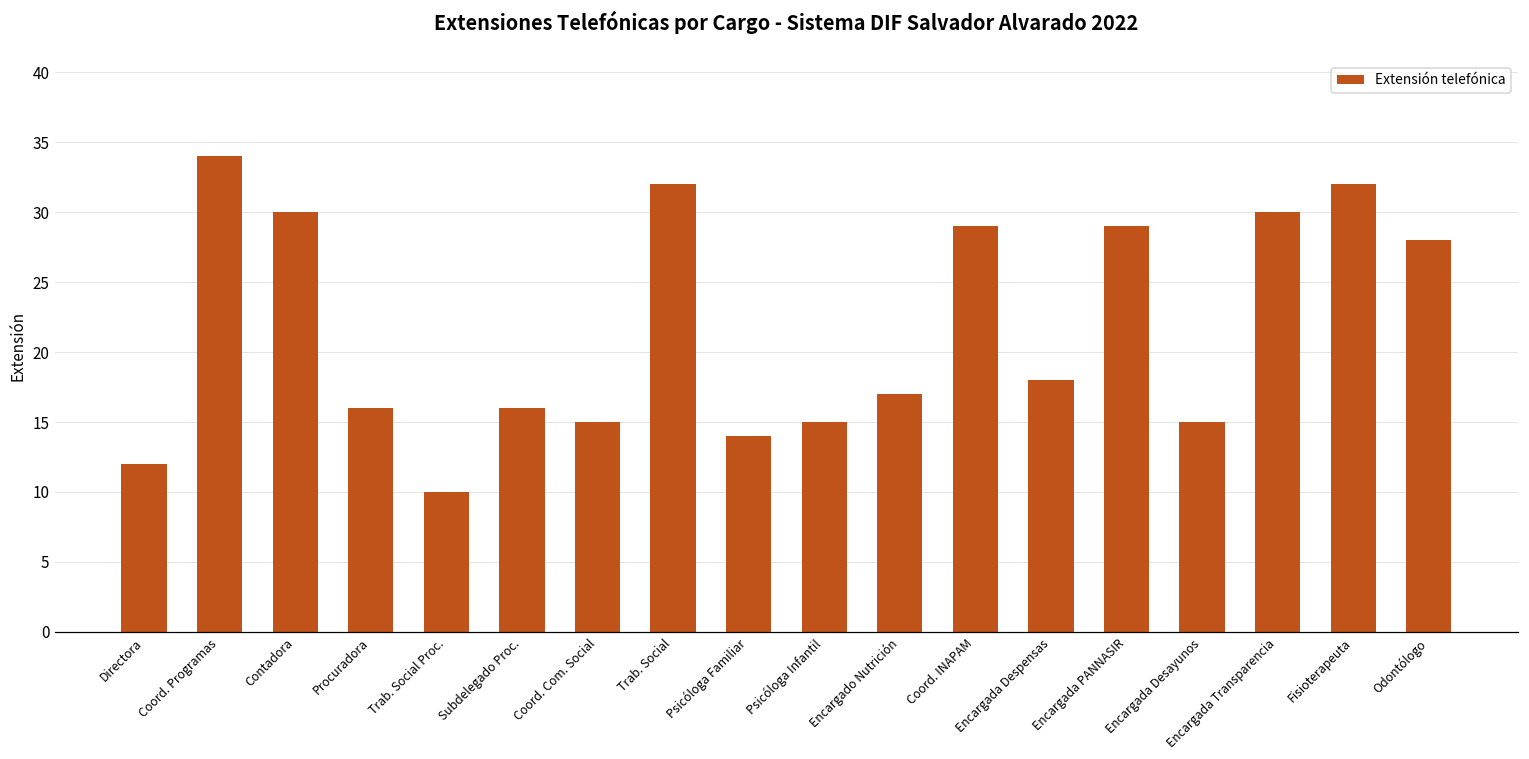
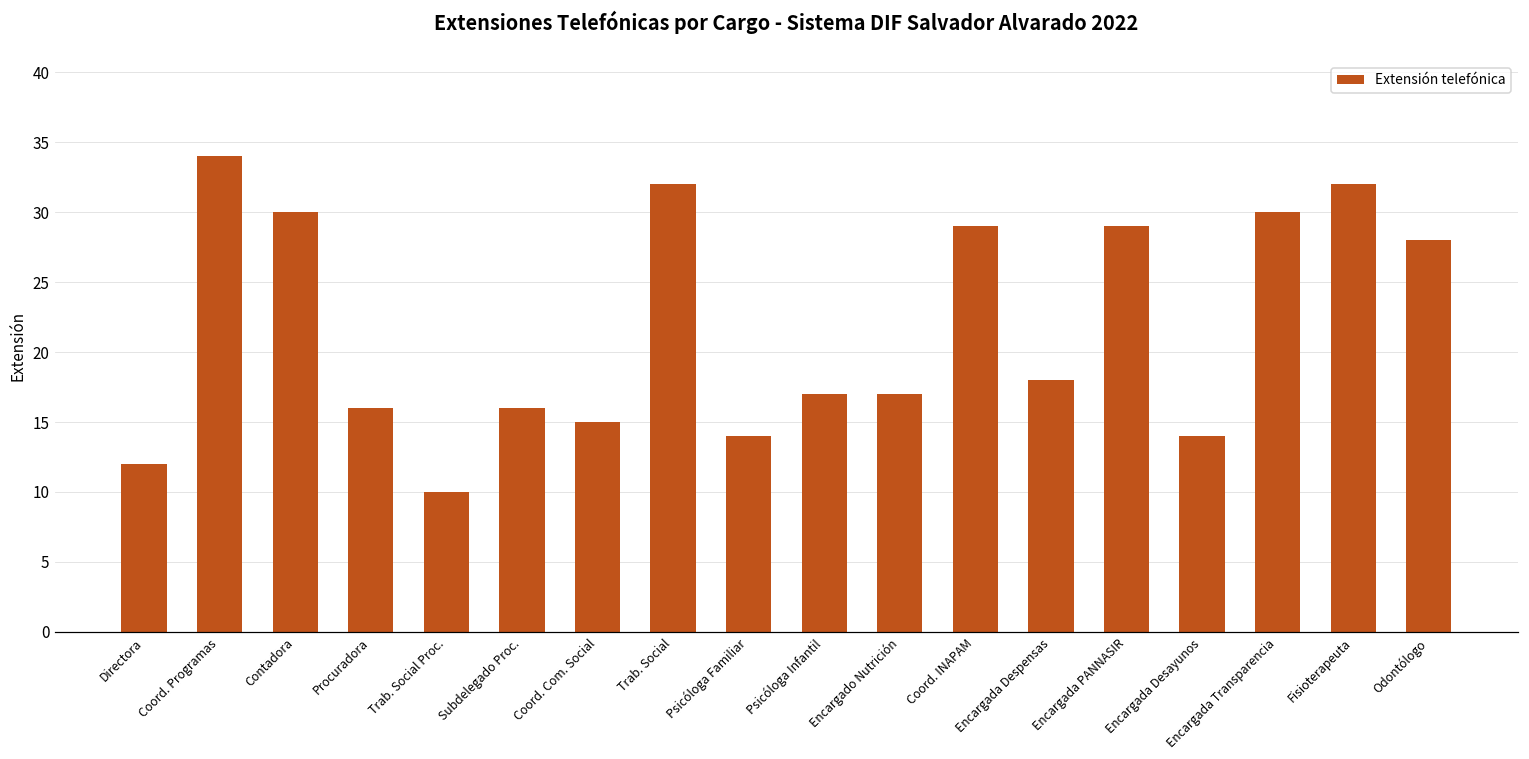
  {
    "Directora": 12,
    "Coord. Programas": 34,
    "Contadora": 30,
    "Procuradora": 16,
    "Trab. Social Proc.": 10,
    "Subdelegado Proc.": 16,
    "Coord. Com. Social": 15,
    "Trab. Social": 32,
    "Psicóloga Familiar": 14,
-   "Psicóloga Infantil": 15,
+   "Psicóloga Infantil": 17,
    "Encargado Nutrición": 17,
    "Coord. INAPAM": 29,
    "Encargada Despensas": 18,
    "Encargada PANNASIR": 29,
-   "Encargada Desayunos": 15,
+   "Encargada Desayunos": 14,
    "Encargada Transparencia": 30,
    "Fisioterapeuta": 32,
    "Odontólogo": 28
  }
